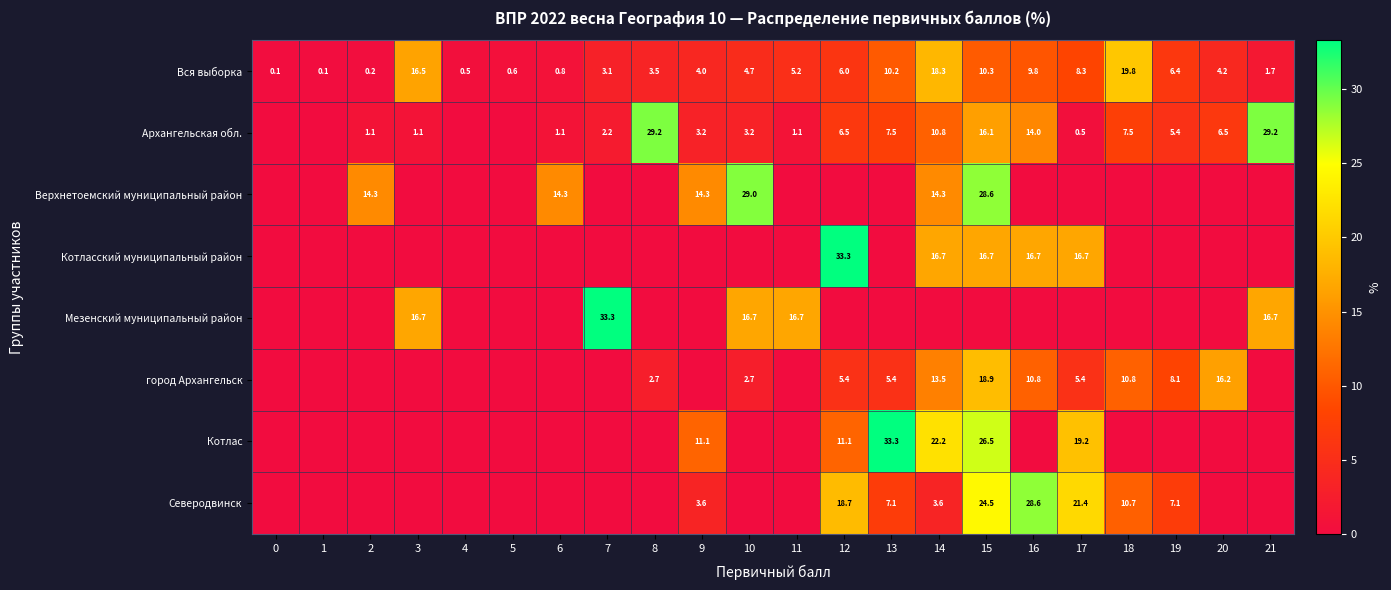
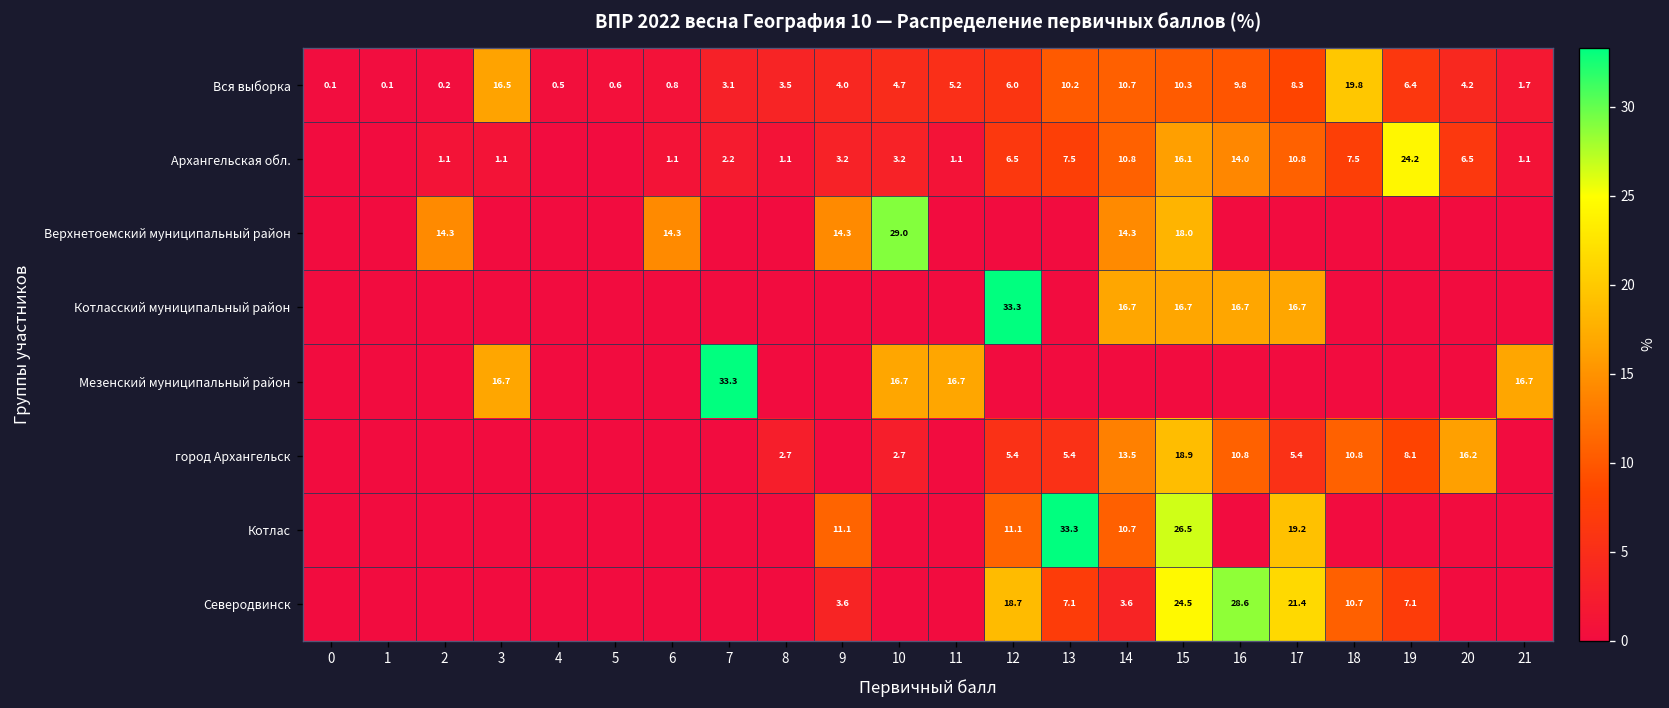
  {
    "Вся выборка": {
      "0": 0.1,
      "1": 0.1,
      "2": 0.2,
      "3": 16.5,
      "4": 0.5,
      "5": 0.6,
      "6": 0.8,
      "7": 3.1,
      "8": 3.5,
      "9": 4.0,
      "10": 4.7,
      "11": 5.2,
      "12": 6.0,
      "13": 10.2,
-     "14": 18.3,
+     "14": 10.7,
      "15": 10.3,
      "16": 9.8,
      "17": 8.3,
      "18": 19.8,
      "19": 6.4,
      "20": 4.2,
      "21": 1.7
    },
    "Архангельская обл.": {
      "2": 1.1,
      "3": 1.1,
      "6": 1.1,
      "7": 2.2,
-     "8": 29.2,
+     "8": 1.1,
      "9": 3.2,
      "10": 3.2,
      "11": 1.1,
      "12": 6.5,
      "13": 7.5,
      "14": 10.8,
      "15": 16.1,
      "16": 14.0,
-     "17": 0.5,
+     "17": 10.8,
      "18": 7.5,
-     "19": 5.4,
+     "19": 24.2,
      "20": 6.5,
-     "21": 29.2
+     "21": 1.1
    },
    "Верхнетоемский муниципальный район": {
      "2": 14.3,
      "6": 14.3,
      "9": 14.3,
      "10": 29.0,
      "14": 14.3,
-     "15": 28.6
+     "15": 18.0
    },
    "Котласский муниципальный район": {
      "12": 33.3,
      "14": 16.7,
      "15": 16.7,
      "16": 16.7,
      "17": 16.7
    },
    "Мезенский муниципальный район": {
      "3": 16.7,
      "7": 33.3,
      "10": 16.7,
      "11": 16.7,
      "21": 16.7
    },
    "город Архангельск": {
      "8": 2.7,
      "10": 2.7,
      "12": 5.4,
      "13": 5.4,
      "14": 13.5,
      "15": 18.9,
      "16": 10.8,
      "17": 5.4,
      "18": 10.8,
      "19": 8.1,
      "20": 16.2
    },
    "Котлас": {
      "9": 11.1,
      "12": 11.1,
      "13": 33.3,
-     "14": 22.2,
+     "14": 10.7,
      "15": 26.5,
      "17": 19.2
    },
    "Северодвинск": {
      "9": 3.6,
      "12": 18.7,
      "13": 7.1,
      "14": 3.6,
      "15": 24.5,
      "16": 28.6,
      "17": 21.4,
      "18": 10.7,
      "19": 7.1
    }
  }
